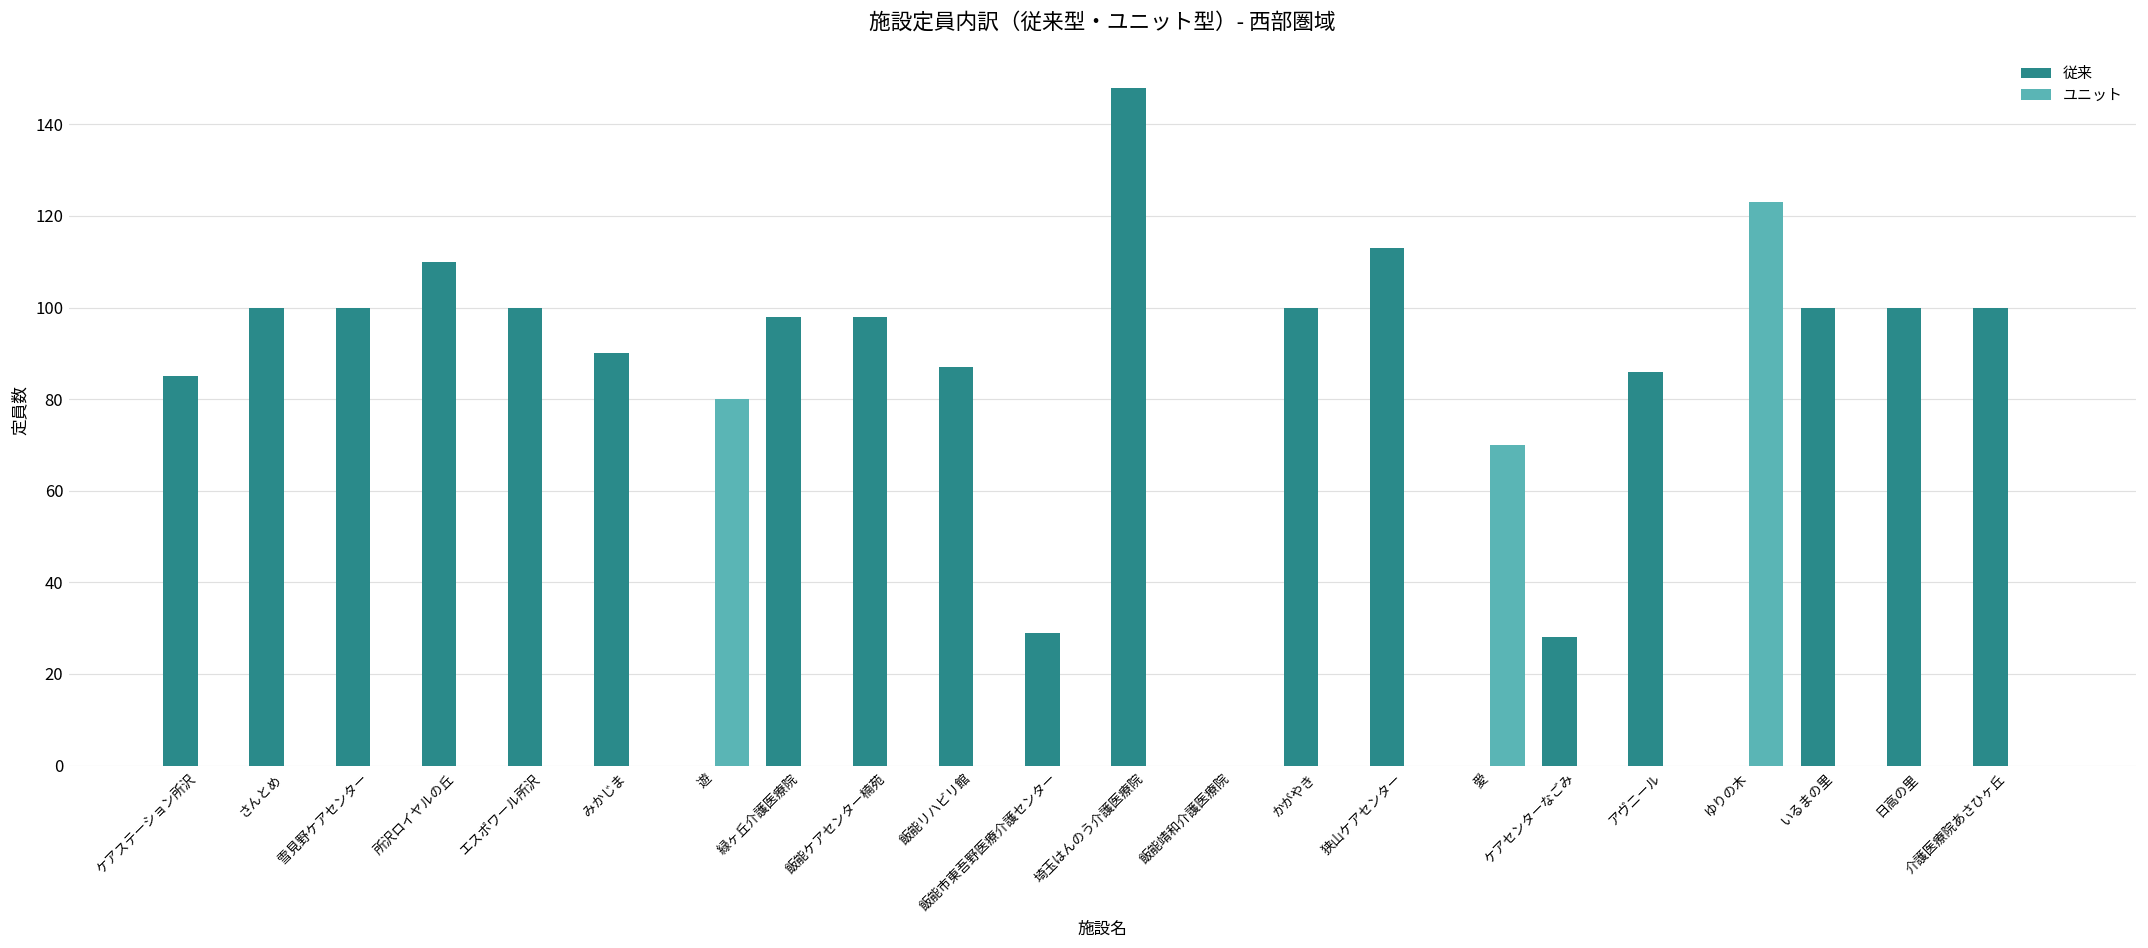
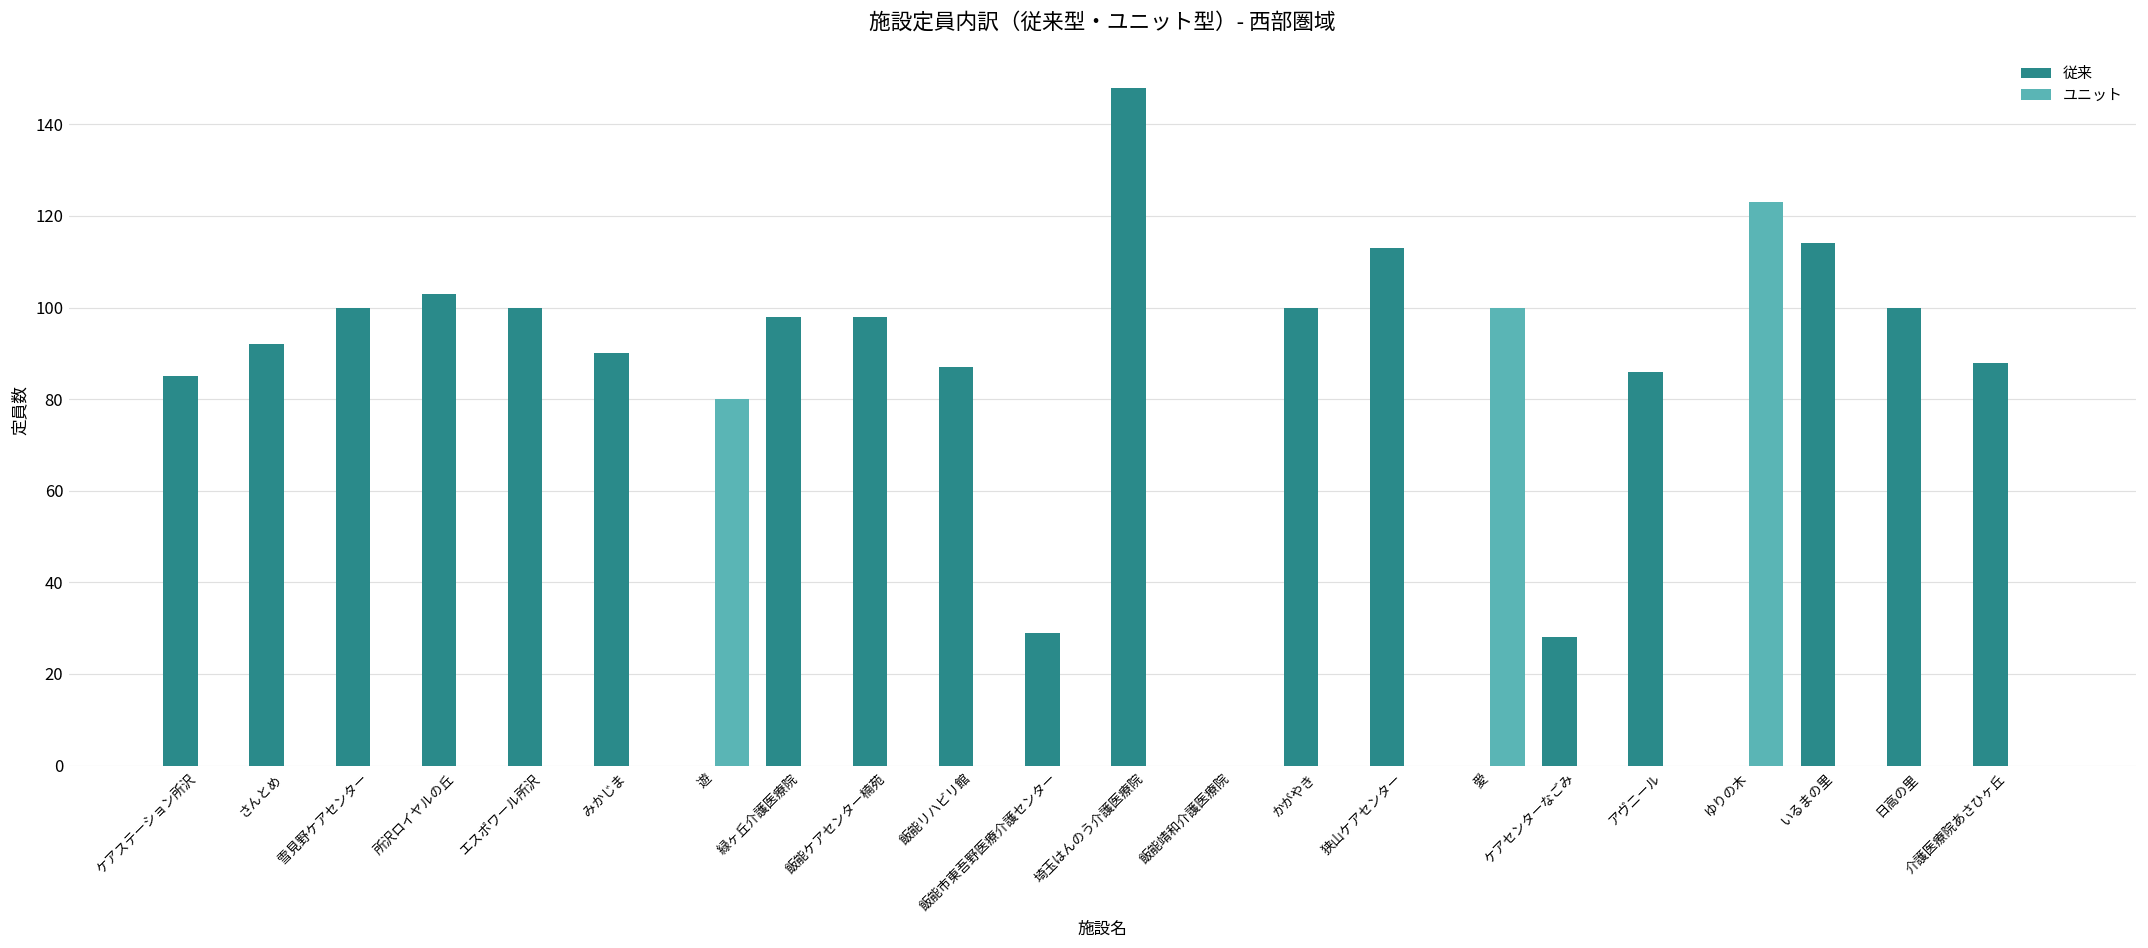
  {
    "従来": {
      "ケアステーション所沢": 85,
-     "さんとめ": 100,
+     "さんとめ": 92,
      "雪見野ケアセンター": 100,
-     "所沢ロイヤルの丘": 110,
+     "所沢ロイヤルの丘": 103,
      "エスポワール所沢": 100,
      "みかじま": 90,
      "遊": 0,
      "緑ヶ丘介護医療院": 98,
      "飯能ケアセンター楠苑": 98,
      "飯能リハビリ館": 87,
      "飯能市東吾野医療介護センター": 29,
      "埼玉はんのう介護医療院": 148,
      "飯能靖和介護医療院": 0,
      "かがやき": 100,
      "狭山ケアセンター": 113,
      "愛": 0,
      "ケアセンターなごみ": 28,
      "アヴニール": 86,
      "ゆりの木": 0,
-     "いるまの里": 100,
+     "いるまの里": 114,
      "日高の里": 100,
-     "介護医療院あさひヶ丘": 100
+     "介護医療院あさひヶ丘": 88
    },
    "ユニット": {
      "ケアステーション所沢": 0,
      "さんとめ": 0,
      "雪見野ケアセンター": 0,
      "所沢ロイヤルの丘": 0,
      "エスポワール所沢": 0,
      "みかじま": 0,
      "遊": 80,
      "緑ヶ丘介護医療院": 0,
      "飯能ケアセンター楠苑": 0,
      "飯能リハビリ館": 0,
      "飯能市東吾野医療介護センター": 0,
      "埼玉はんのう介護医療院": 0,
      "飯能靖和介護医療院": 0,
      "かがやき": 0,
      "狭山ケアセンター": 0,
-     "愛": 70,
+     "愛": 100,
      "ケアセンターなごみ": 0,
      "アヴニール": 0,
      "ゆりの木": 123,
      "いるまの里": 0,
      "日高の里": 0,
      "介護医療院あさひヶ丘": 0
    }
  }
